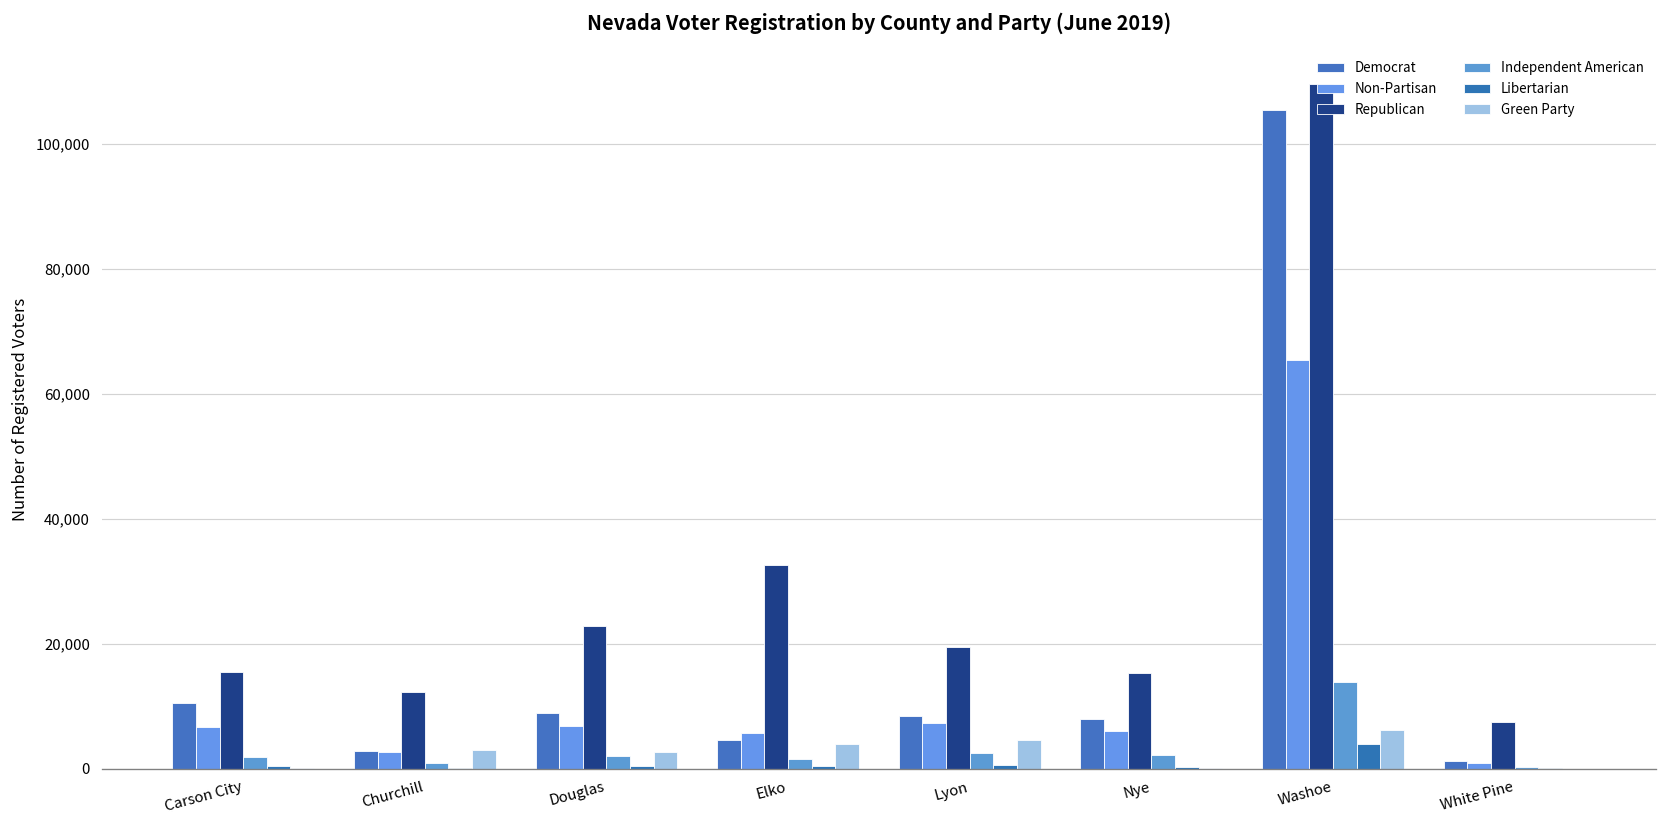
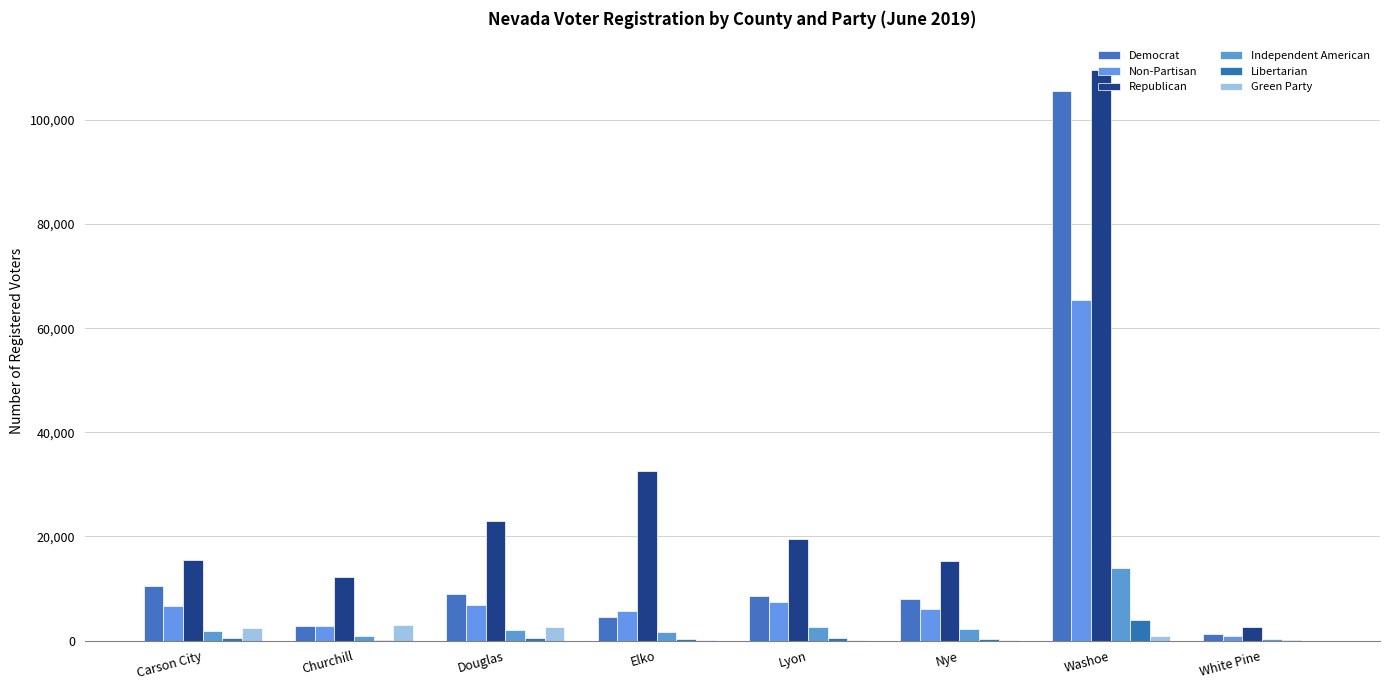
  {
    "Republican": {
      "Carson City": "16,000",
      "Churchill": "12,000",
      "Douglas": "23,000",
      "Elko": "33,000",
      "Lyon": "19,000",
      "Nye": "15,000",
      "Washoe": "110,000",
-     "White Pine": "7,000"
+     "White Pine": "3,000"
    },
    "Green Party": {
-     "Carson City": "0",
+     "Carson City": "2,000",
      "Churchill": "3,000",
      "Douglas": "3,000",
-     "Elko": "4,000",
-     "Lyon": "5,000",
-     "Washoe": "6,000"
+     "Elko": "0",
+     "Lyon": "0",
+     "Washoe": "1,000"
    }
  }
